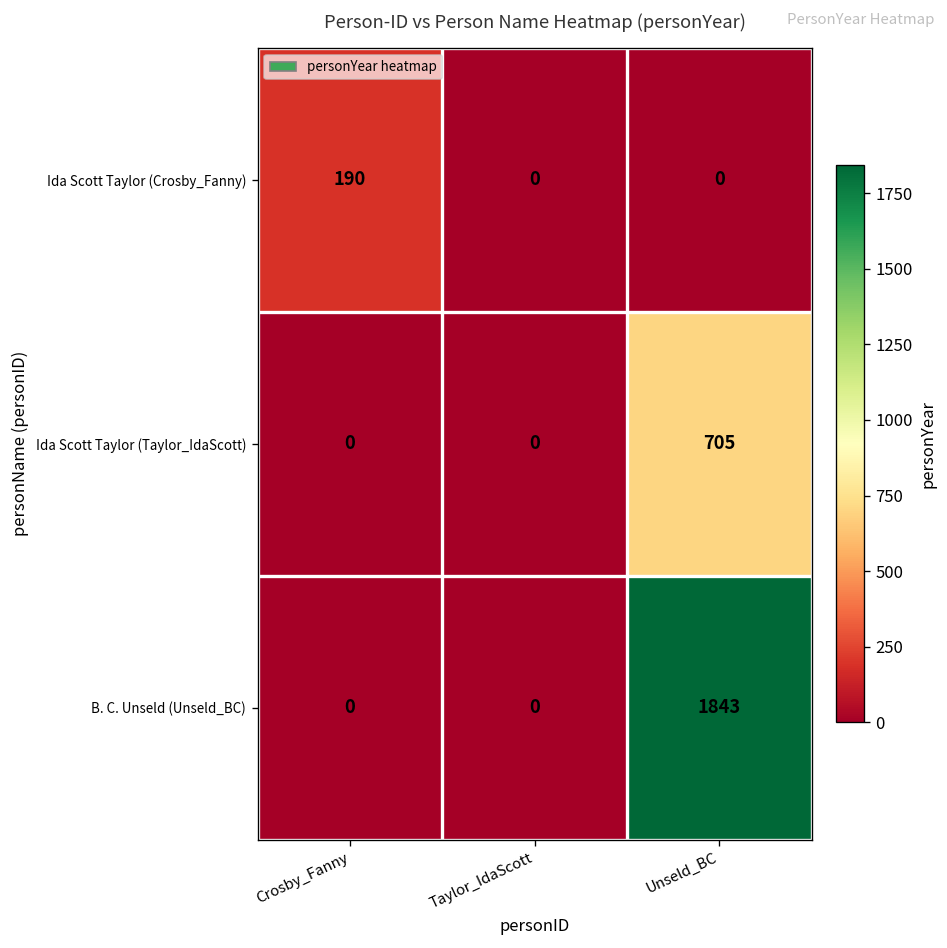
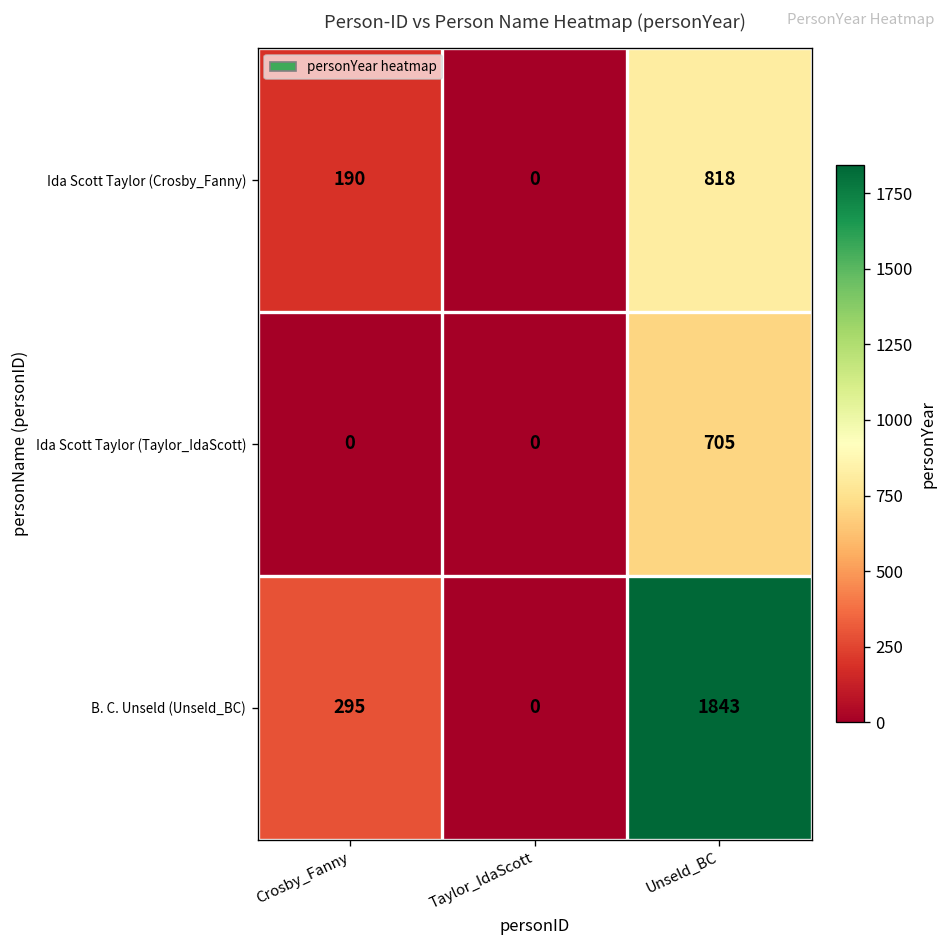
  {
    "Ida Scott Taylor (Crosby_Fanny)": {
      "Crosby_Fanny": 190,
      "Taylor_IdaScott": 0,
-     "Unseld_BC": 0
+     "Unseld_BC": 818
    },
    "Ida Scott Taylor (Taylor_IdaScott)": {
      "Crosby_Fanny": 0,
      "Taylor_IdaScott": 0,
      "Unseld_BC": 705
    },
    "B. C. Unseld (Unseld_BC)": {
-     "Crosby_Fanny": 0,
+     "Crosby_Fanny": 295,
      "Taylor_IdaScott": 0,
      "Unseld_BC": 1843
    }
  }
